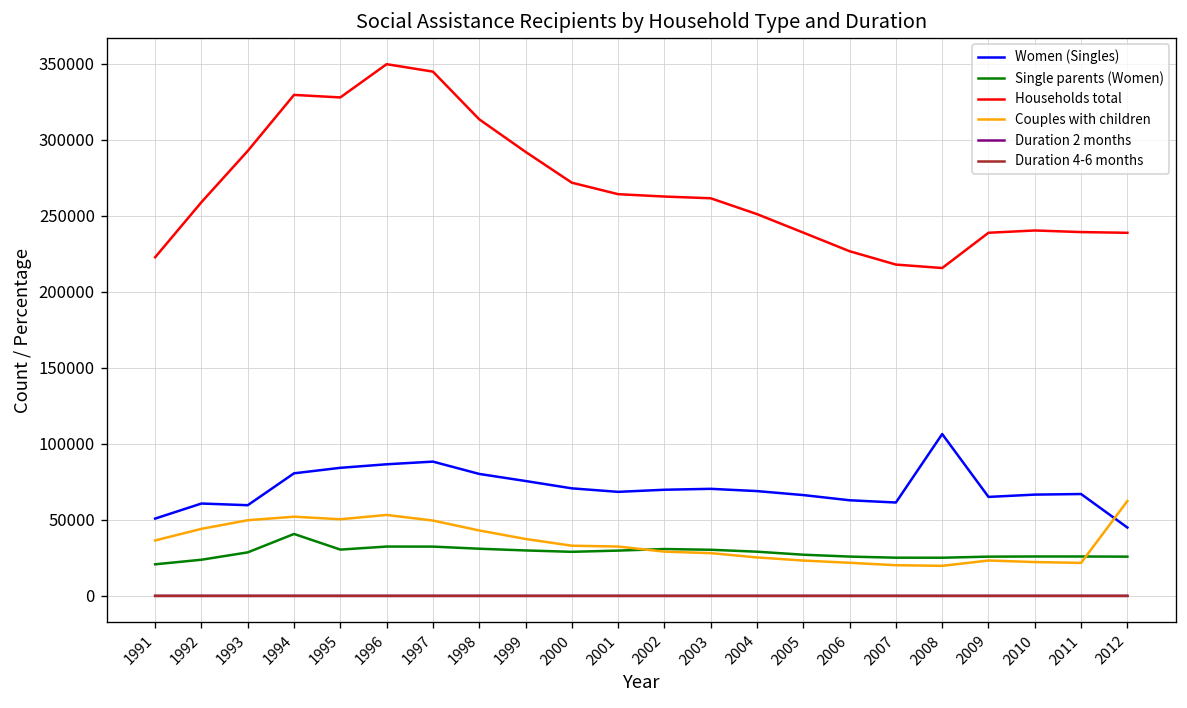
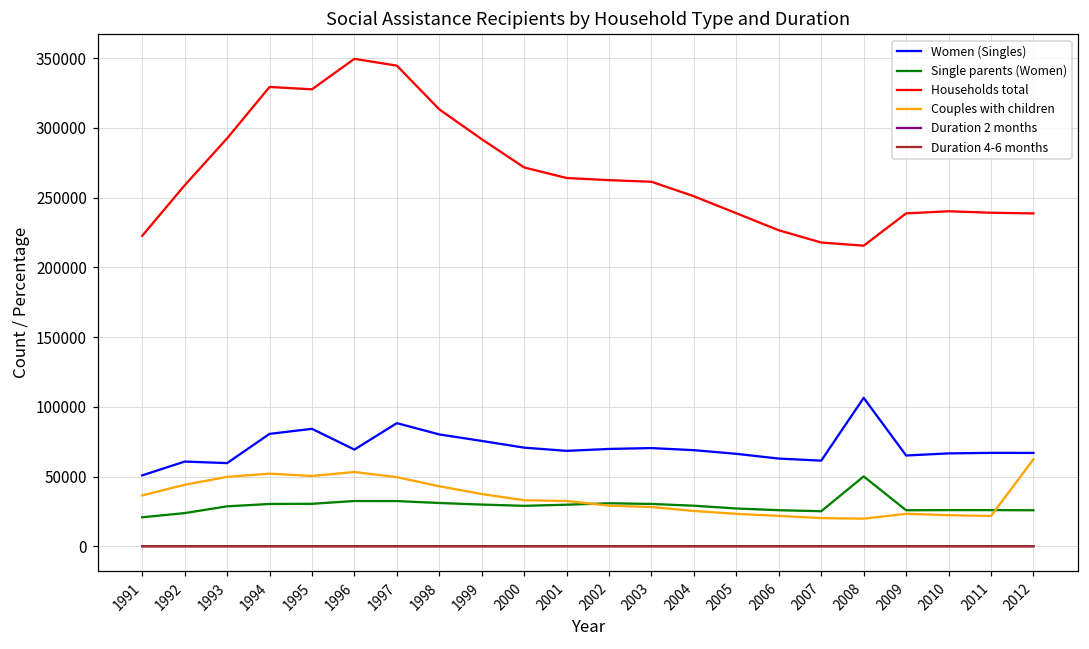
  {
    "Women (Singles)": {
      "1991": 51000,
      "1992": 61000,
      "1993": 60000,
      "1994": 81000,
      "1995": 84000,
-     "1996": 87000,
+     "1996": 69000,
      "1997": 88000,
      "1998": 80000,
      "1999": 76000,
      "2000": 71000,
      "2001": 68000,
      "2002": 70000,
      "2003": 70000,
      "2004": 69000,
      "2005": 66000,
      "2006": 63000,
      "2007": 61000,
      "2008": 106000,
      "2009": 65000,
      "2010": 67000,
      "2011": 67000,
-     "2012": 45000
+     "2012": 67000
    },
    "Single parents (Women)": {
      "1991": 21000,
      "1992": 24000,
      "1993": 29000,
-     "1994": 41000,
+     "1994": 30000,
      "1995": 30000,
      "1996": 32000,
      "1997": 32000,
      "1998": 31000,
      "1999": 30000,
      "2000": 29000,
      "2001": 30000,
      "2003": 30000,
      "2004": 29000,
      "2005": 27000,
      "2006": 26000,
      "2007": 25000,
-     "2008": 25000,
+     "2008": 50000,
      "2009": 26000,
      "2010": 26000,
      "2011": 26000,
      "2012": 26000
    },
    "Households total": {
      "1991": 223000,
      "1992": 259000,
      "1993": 293000,
      "1994": 329000,
      "1995": 328000,
      "1996": 350000,
      "1997": 345000,
      "1998": 313000,
      "1999": 292000,
      "2000": 272000,
      "2001": 264000,
      "2002": 263000,
      "2003": 261000,
      "2004": 251000,
      "2005": 239000,
      "2006": 227000,
      "2007": 218000,
      "2008": 216000,
      "2009": 239000,
      "2010": 240000,
      "2011": 239000,
      "2012": 239000
    },
    "Couples with children": {
      "1991": 36000,
      "1992": 44000,
      "1993": 50000,
      "1994": 52000,
      "1995": 50000,
      "1996": 53000,
      "1997": 50000,
      "1998": 43000,
      "1999": 37000,
      "2000": 33000,
      "2001": 32000,
      "2003": 28000,
      "2004": 25000,
      "2005": 23000,
      "2006": 22000,
      "2007": 20000,
      "2008": 20000,
      "2009": 23000,
      "2010": 22000,
      "2011": 22000,
      "2012": 62000
    },
    "Duration 4-6 months": {
      "1991": 0,
      "1992": 0,
      "1993": 0,
      "1994": 0,
      "1995": 0,
      "1996": 0,
      "1997": 0,
      "1998": 0,
      "1999": 0,
      "2000": 0,
      "2001": 0,
      "2002": 0,
      "2003": 0,
      "2004": 0,
      "2005": 0,
      "2006": 0,
      "2007": 0,
      "2008": 0,
      "2009": 0,
      "2010": 0,
      "2011": 0,
      "2012": 0
    }
  }
